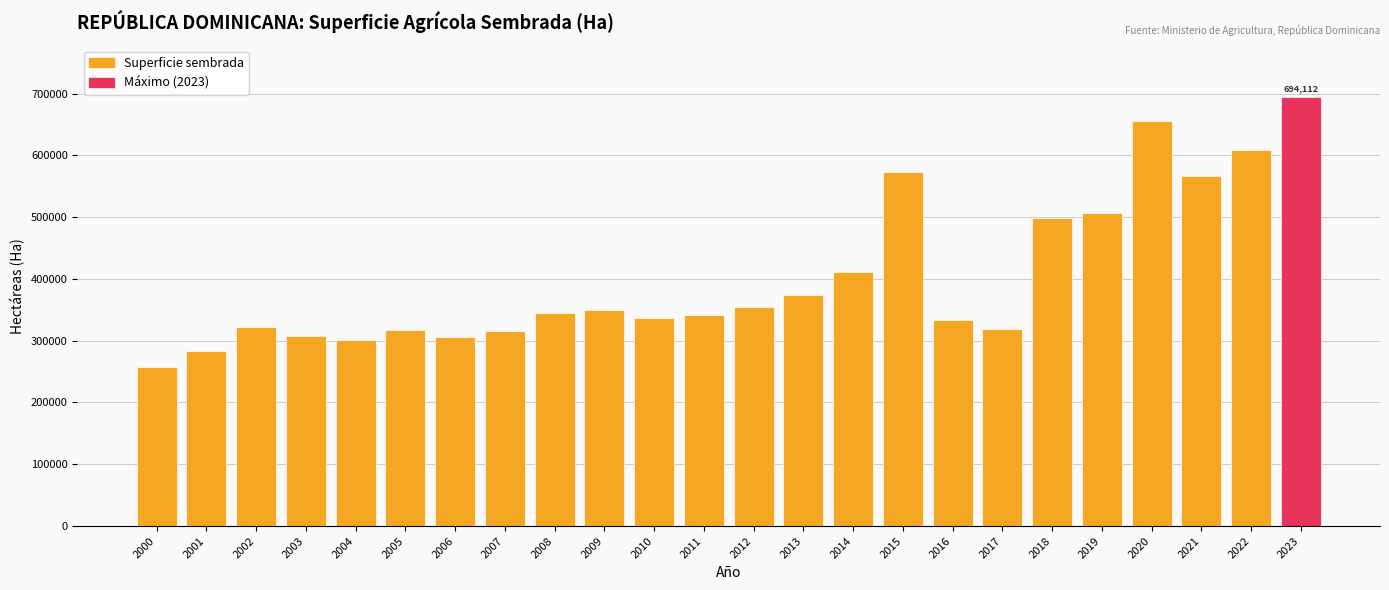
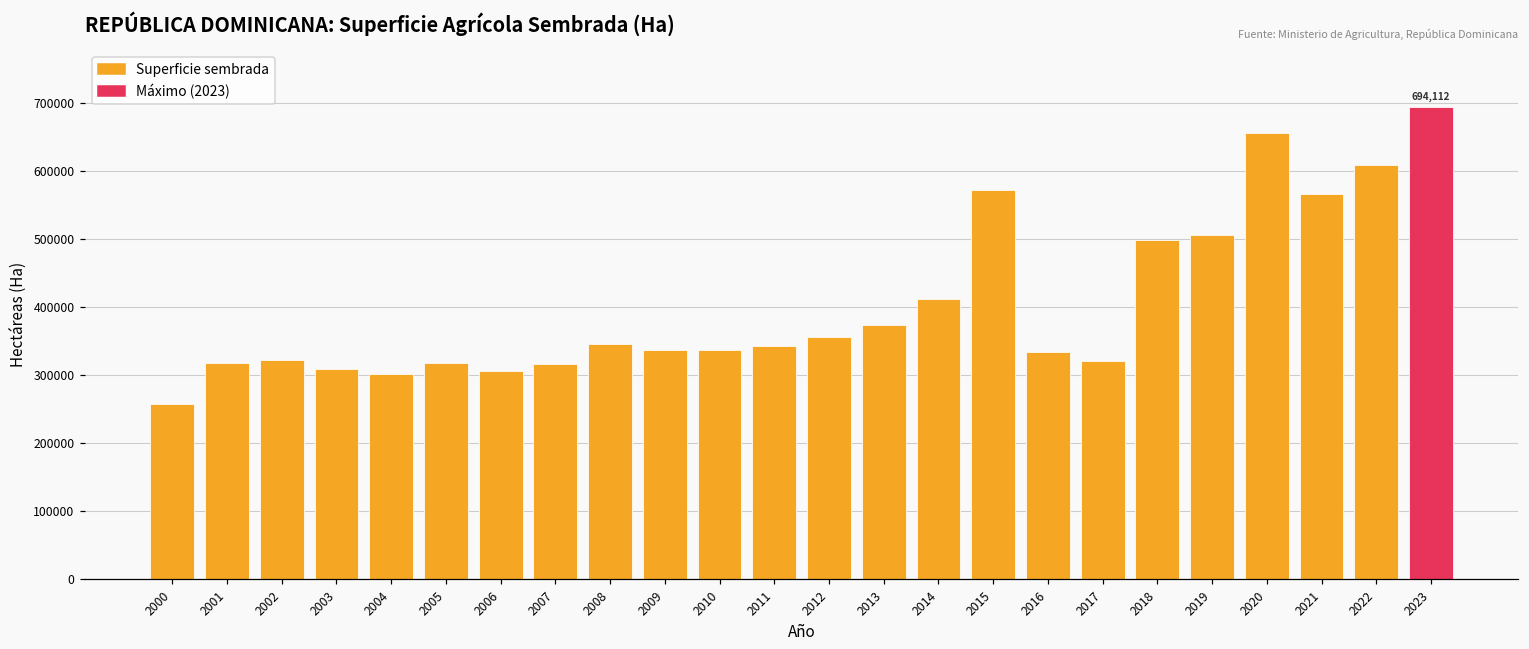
  {
    "2000": 260000,
-   "2001": 280000,
+   "2001": 320000,
    "2002": 320000,
    "2003": 310000,
    "2004": 300000,
    "2005": 320000,
    "2006": 310000,
    "2007": 320000,
    "2008": 350000,
-   "2009": 350000,
+   "2009": 340000,
    "2010": 340000,
    "2011": 340000,
    "2012": 360000,
    "2013": 370000,
    "2014": 410000,
    "2015": 570000,
    "2016": 330000,
    "2017": 320000,
    "2018": 500000,
    "2019": 510000,
    "2020": 660000,
    "2021": 570000,
    "2022": 610000
  }
